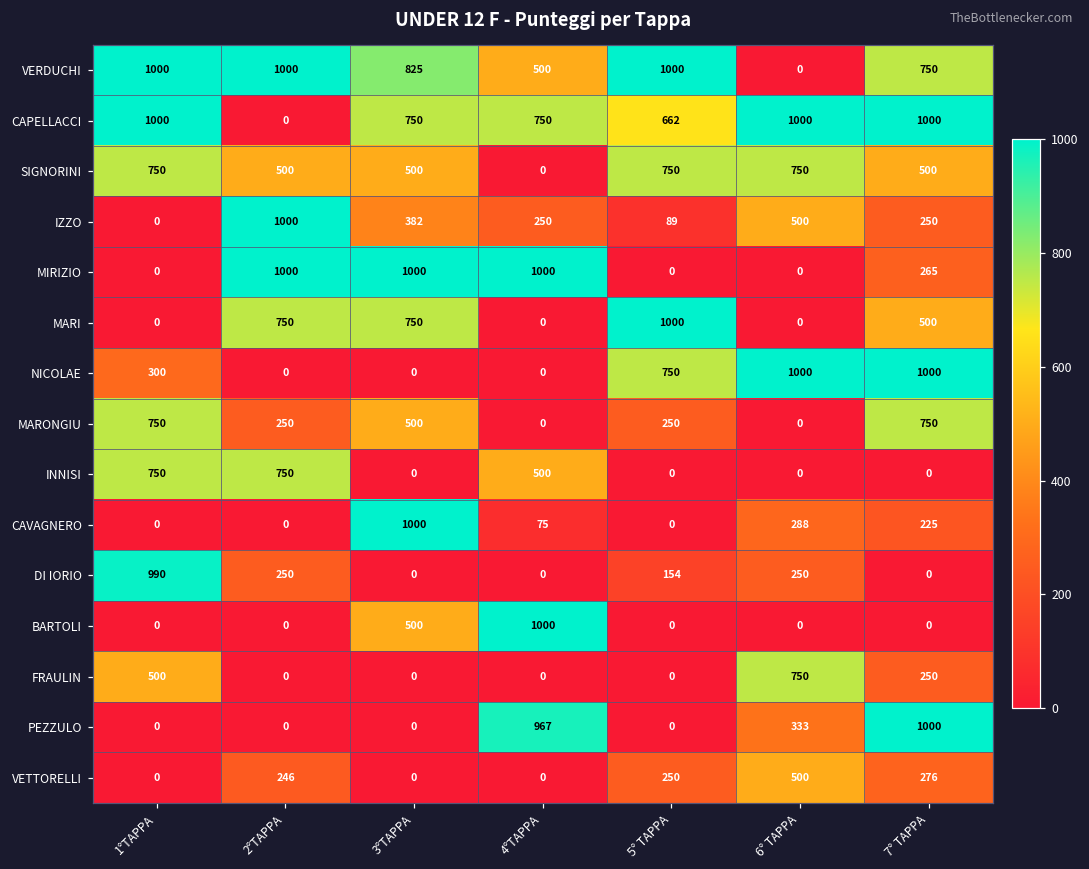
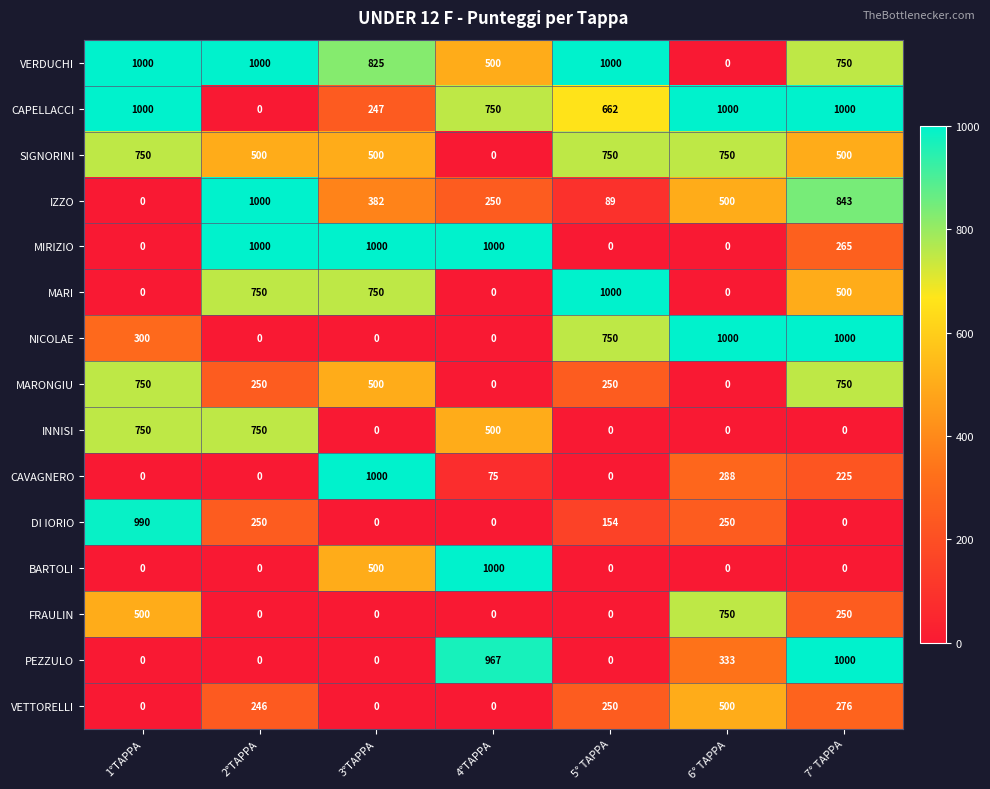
  {
    "VERDUCHI": {
      "1°TAPPA": 1000,
      "2°TAPPA": 1000,
      "3°TAPPA": 825,
      "4°TAPPA": 500,
      "5° TAPPA": 1000,
      "6° TAPPA": 0,
      "7° TAPPA": 750
    },
    "CAPELLACCI": {
      "1°TAPPA": 1000,
      "2°TAPPA": 0,
-     "3°TAPPA": 750,
+     "3°TAPPA": 247,
      "4°TAPPA": 750,
      "5° TAPPA": 662,
      "6° TAPPA": 1000,
      "7° TAPPA": 1000
    },
    "SIGNORINI": {
      "1°TAPPA": 750,
      "2°TAPPA": 500,
      "3°TAPPA": 500,
      "4°TAPPA": 0,
      "5° TAPPA": 750,
      "6° TAPPA": 750,
      "7° TAPPA": 500
    },
    "IZZO": {
      "1°TAPPA": 0,
      "2°TAPPA": 1000,
      "3°TAPPA": 382,
      "4°TAPPA": 250,
      "5° TAPPA": 89,
      "6° TAPPA": 500,
-     "7° TAPPA": 250
+     "7° TAPPA": 843
    },
    "MIRIZIO": {
      "1°TAPPA": 0,
      "2°TAPPA": 1000,
      "3°TAPPA": 1000,
      "4°TAPPA": 1000,
      "5° TAPPA": 0,
      "6° TAPPA": 0,
      "7° TAPPA": 265
    },
    "MARI": {
      "1°TAPPA": 0,
      "2°TAPPA": 750,
      "3°TAPPA": 750,
      "4°TAPPA": 0,
      "5° TAPPA": 1000,
      "6° TAPPA": 0,
      "7° TAPPA": 500
    },
    "NICOLAE": {
      "1°TAPPA": 300,
      "2°TAPPA": 0,
      "3°TAPPA": 0,
      "4°TAPPA": 0,
      "5° TAPPA": 750,
      "6° TAPPA": 1000,
      "7° TAPPA": 1000
    },
    "MARONGIU": {
      "1°TAPPA": 750,
      "2°TAPPA": 250,
      "3°TAPPA": 500,
      "4°TAPPA": 0,
      "5° TAPPA": 250,
      "6° TAPPA": 0,
      "7° TAPPA": 750
    },
    "INNISI": {
      "1°TAPPA": 750,
      "2°TAPPA": 750,
      "3°TAPPA": 0,
      "4°TAPPA": 500,
      "5° TAPPA": 0,
      "6° TAPPA": 0,
      "7° TAPPA": 0
    },
    "CAVAGNERO": {
      "1°TAPPA": 0,
      "2°TAPPA": 0,
      "3°TAPPA": 1000,
      "4°TAPPA": 75,
      "5° TAPPA": 0,
      "6° TAPPA": 288,
      "7° TAPPA": 225
    },
    "DI IORIO": {
      "1°TAPPA": 990,
      "2°TAPPA": 250,
      "3°TAPPA": 0,
      "4°TAPPA": 0,
      "5° TAPPA": 154,
      "6° TAPPA": 250,
      "7° TAPPA": 0
    },
    "BARTOLI": {
      "1°TAPPA": 0,
      "2°TAPPA": 0,
      "3°TAPPA": 500,
      "4°TAPPA": 1000,
      "5° TAPPA": 0,
      "6° TAPPA": 0,
      "7° TAPPA": 0
    },
    "FRAULIN": {
      "1°TAPPA": 500,
      "2°TAPPA": 0,
      "3°TAPPA": 0,
      "4°TAPPA": 0,
      "5° TAPPA": 0,
      "6° TAPPA": 750,
      "7° TAPPA": 250
    },
    "PEZZULO": {
      "1°TAPPA": 0,
      "2°TAPPA": 0,
      "3°TAPPA": 0,
      "4°TAPPA": 967,
      "5° TAPPA": 0,
      "6° TAPPA": 333,
      "7° TAPPA": 1000
    },
    "VETTORELLI": {
      "1°TAPPA": 0,
      "2°TAPPA": 246,
      "3°TAPPA": 0,
      "4°TAPPA": 0,
      "5° TAPPA": 250,
      "6° TAPPA": 500,
      "7° TAPPA": 276
    }
  }
